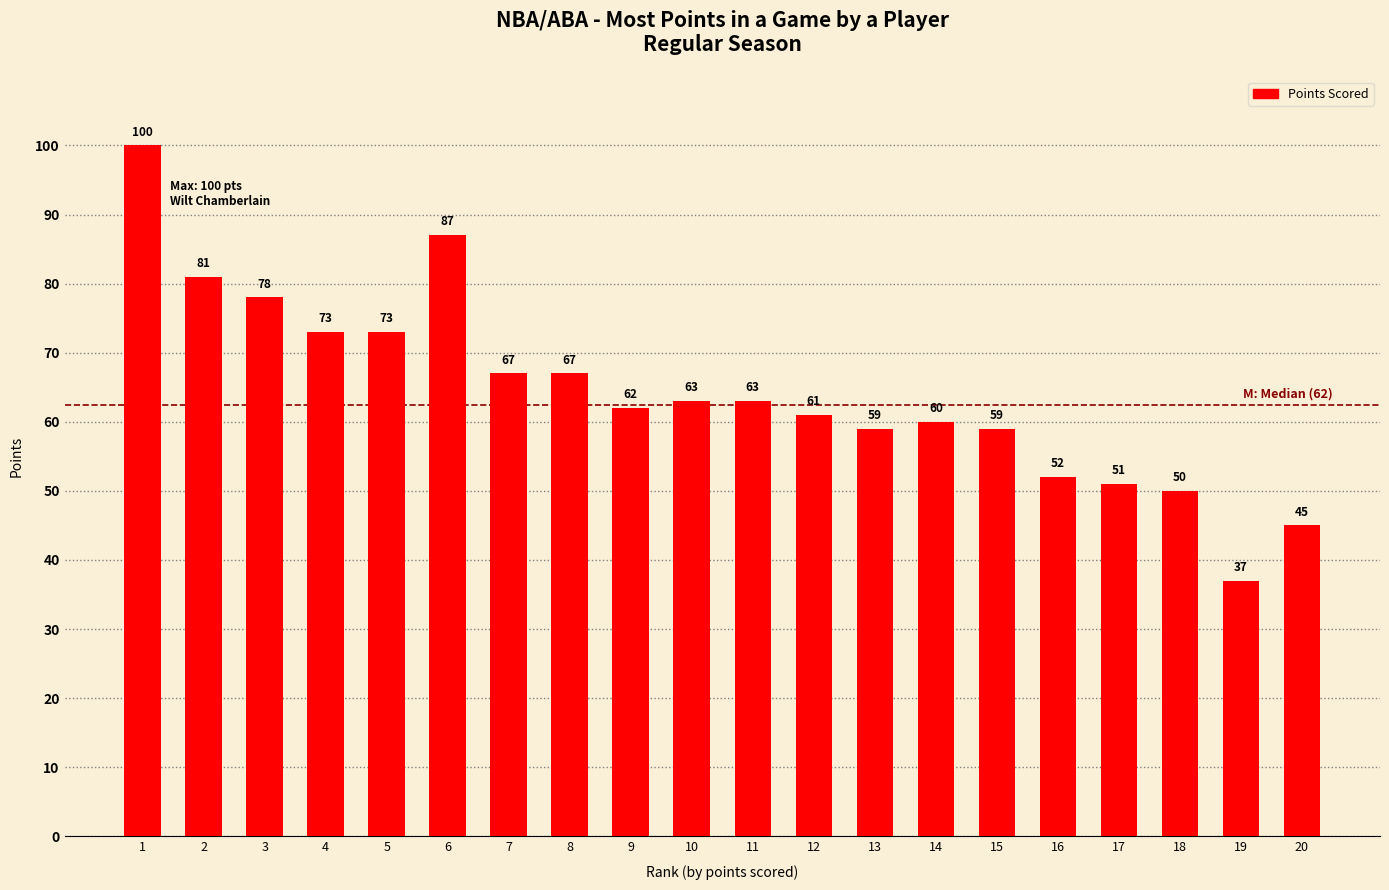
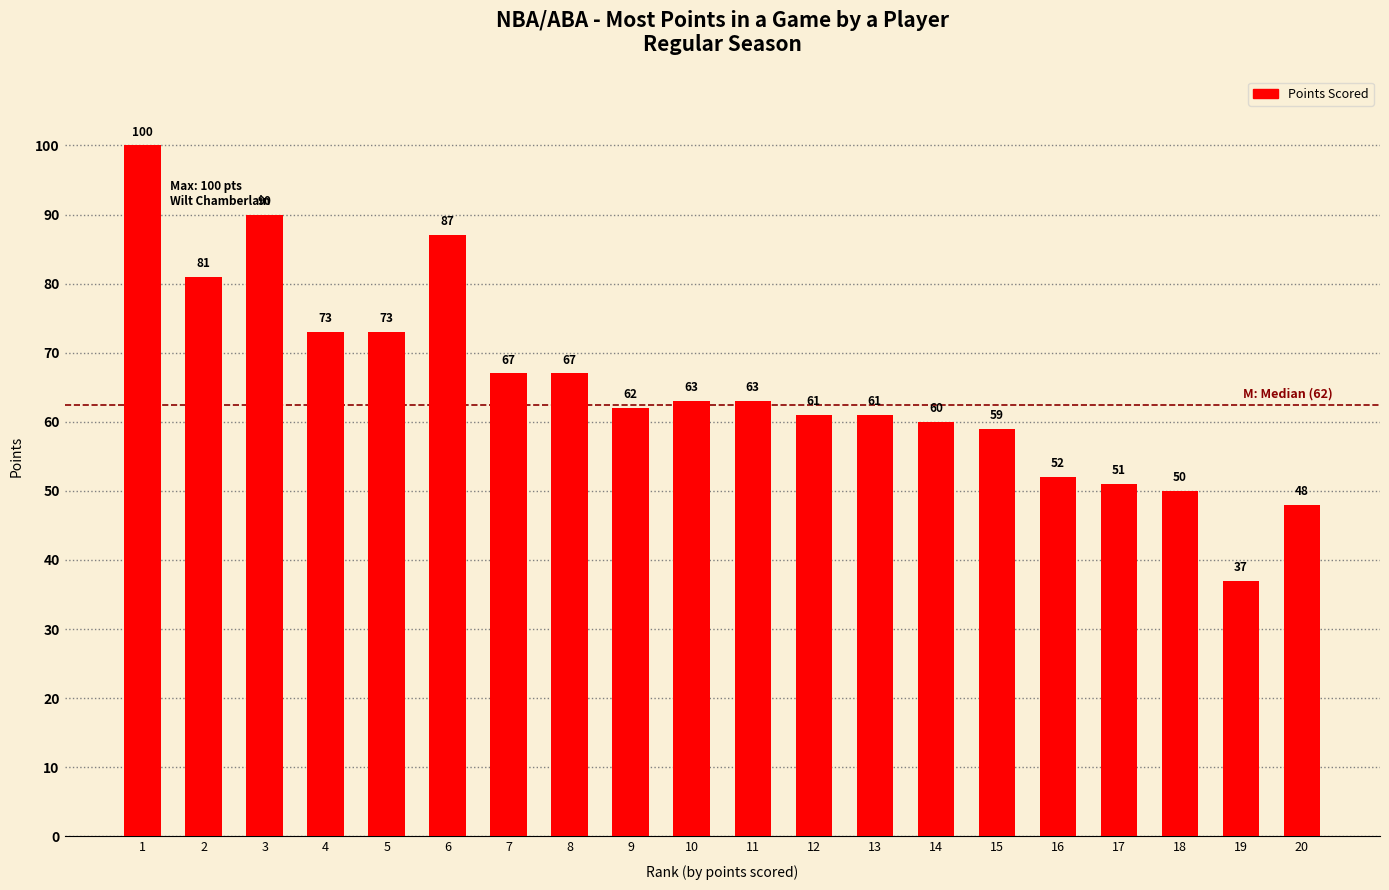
  {
    "1": 100,
    "2": 81,
-   "3": 78,
+   "3": 90,
    "4": 73,
    "5": 73,
    "6": 87,
    "7": 67,
    "8": 67,
    "9": 62,
    "10": 63,
    "11": 63,
    "12": 61,
-   "13": 59,
+   "13": 61,
    "14": 60,
    "15": 59,
    "16": 52,
    "17": 51,
    "18": 50,
    "19": 37,
-   "20": 45
+   "20": 48
  }
